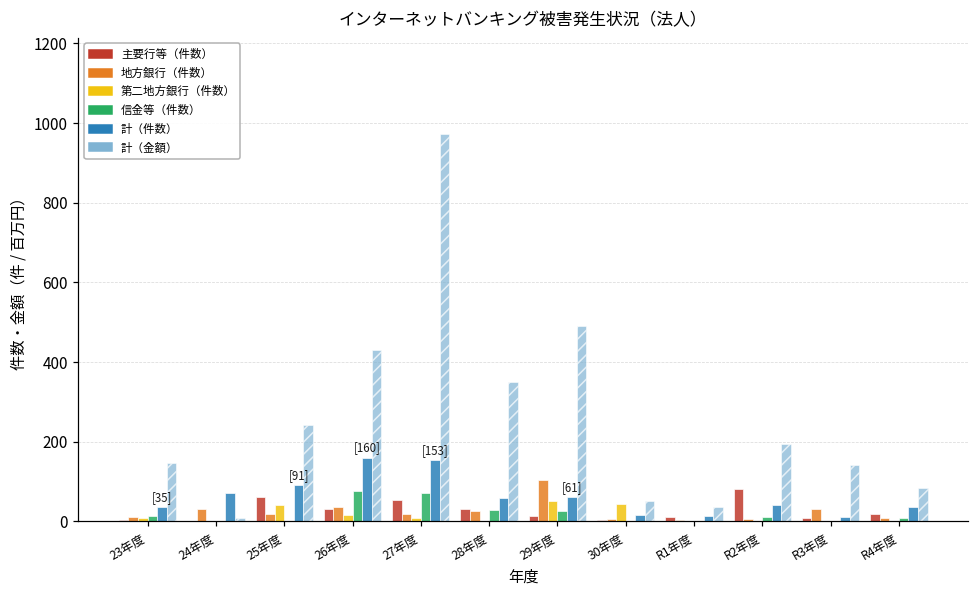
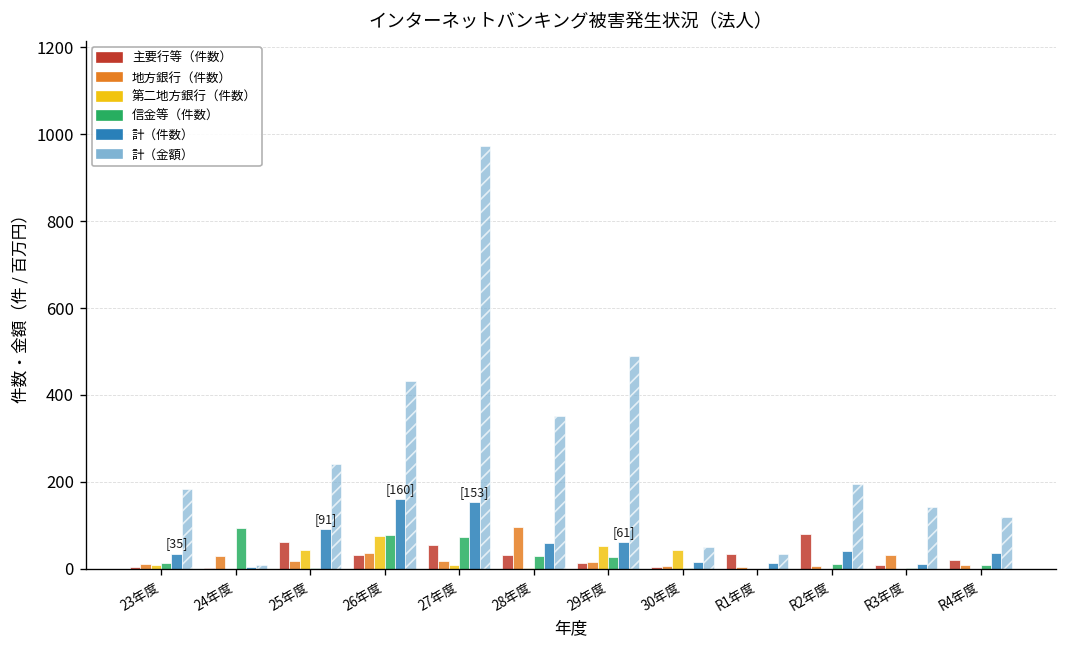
  {
    "主要行等（件数）": {
      "25年度": 60,
      "26年度": 30,
      "27年度": 50,
      "28年度": 30,
      "29年度": 10,
-     "R1年度": 10,
+     "R1年度": 30,
      "R2年度": 80,
      "R3年度": 10,
      "R4年度": 20
    },
    "地方銀行（件数）": {
      "23年度": 10,
      "24年度": 30,
      "25年度": 20,
      "26年度": 40,
      "27年度": 20,
-     "28年度": 30,
-     "29年度": 100,
+     "28年度": 100,
+     "29年度": 20,
      "R2年度": 10,
      "R3年度": 30,
      "R4年度": 10
    },
    "第二地方銀行（件数）": {
      "23年度": 10,
      "24年度": 0,
      "25年度": 40,
-     "26年度": 20,
+     "26年度": 80,
      "27年度": 10,
      "29年度": 50,
      "30年度": 40,
      "R1年度": 0,
      "R2年度": 0,
      "R3年度": 0,
      "R4年度": 0
    },
    "信金等（件数）": {
      "23年度": 10,
-     "24年度": 0,
+     "24年度": 90,
      "26年度": 80,
      "27年度": 70,
      "28年度": 30,
      "29年度": 30,
      "R1年度": 0,
      "R2年度": 10,
      "R4年度": 10
    },
    "計（件数）": {
-     "24年度": 70,
+     "24年度": 0,
      "28年度": 60,
      "30年度": 20,
      "R1年度": 10,
      "R2年度": 40,
      "R3年度": 10,
      "R4年度": 40
    },
    "計（金額）": {
-     "23年度": 150,
+     "23年度": 180,
      "24年度": 10,
      "25年度": 240,
      "26年度": 430,
      "27年度": 970,
      "28年度": 350,
      "29年度": 490,
      "30年度": 50,
      "R1年度": 40,
      "R2年度": 200,
      "R3年度": 140,
-     "R4年度": 80
+     "R4年度": 120
    }
  }
